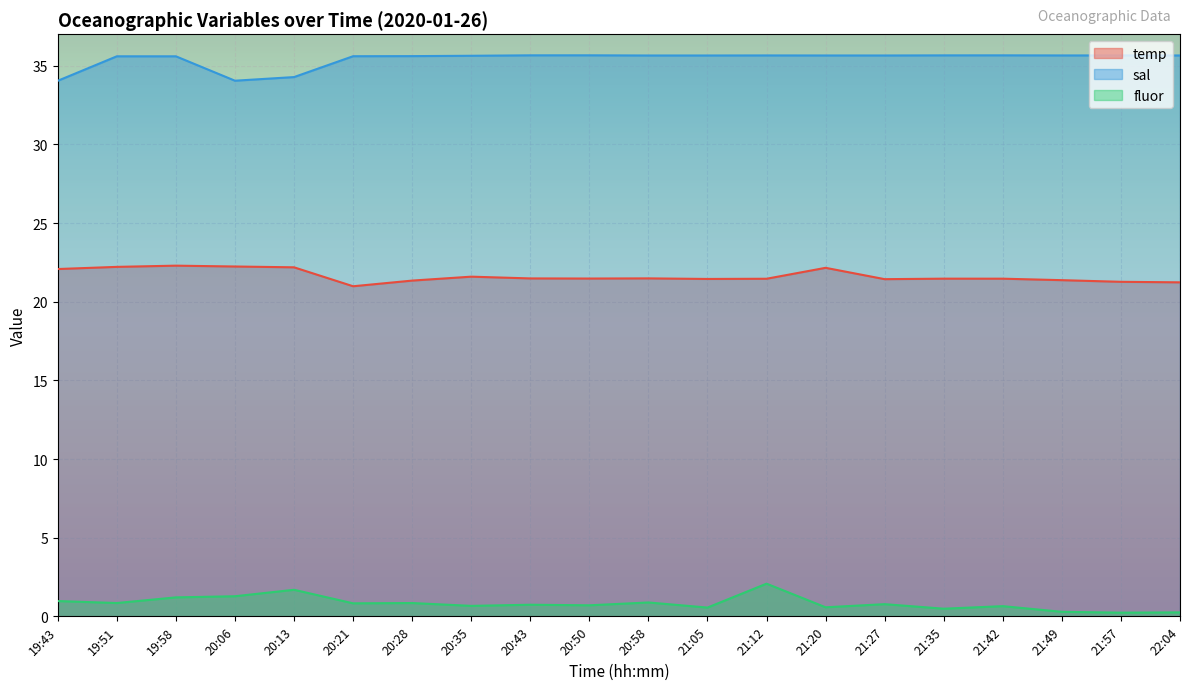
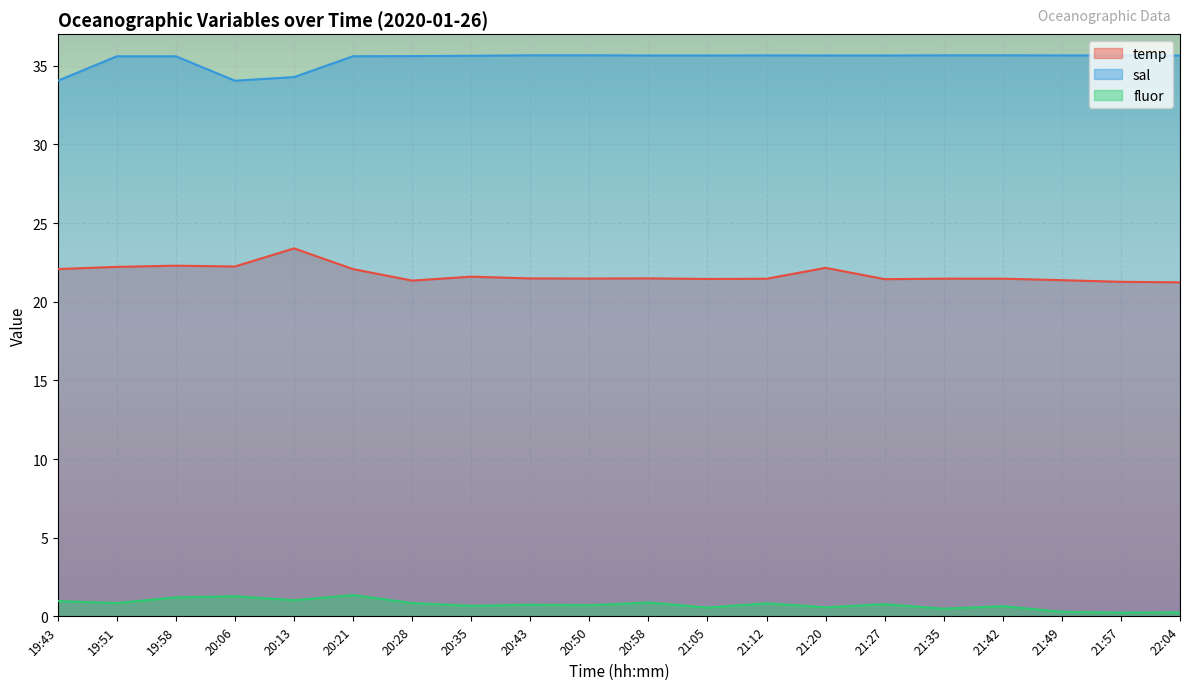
  {
    "temp": {
      "19:43": 22.1,
      "19:51": 22.2,
      "19:58": 22.3,
      "20:06": 22.2,
-     "20:13": 22.2,
-     "20:21": 21.0,
+     "20:13": 23.4,
+     "20:21": 22.1,
      "20:28": 21.3,
      "20:35": 21.6,
      "20:43": 21.5,
      "20:50": 21.5,
      "20:58": 21.5,
      "21:05": 21.4,
      "21:12": 21.5,
      "21:20": 22.2,
      "21:27": 21.4,
      "21:35": 21.5,
      "21:42": 21.5,
      "21:49": 21.4,
      "21:57": 21.3,
      "22:04": 21.2
    },
    "sal": {
      "19:43": 34.0,
      "19:51": 35.6,
      "19:58": 35.6,
      "20:06": 34.0,
      "20:13": 34.3,
      "20:21": 35.6,
      "20:28": 35.6,
      "20:35": 35.6,
      "20:43": 35.7,
      "20:50": 35.7,
      "20:58": 35.7,
      "21:05": 35.7,
      "21:12": 35.7,
      "21:20": 35.7,
      "21:27": 35.7,
      "21:35": 35.7,
      "21:42": 35.7,
      "21:49": 35.7,
      "22:04": 35.7
    },
    "fluor": {
      "19:43": 1.0,
      "19:51": 0.8,
      "19:58": 1.2,
      "20:06": 1.3,
-     "20:13": 1.7,
-     "20:21": 0.8,
+     "20:13": 1.0,
+     "20:21": 1.4,
      "20:28": 0.8,
      "20:35": 0.7,
      "20:43": 0.7,
      "20:50": 0.7,
      "20:58": 0.9,
      "21:05": 0.6,
-     "21:12": 2.1,
+     "21:12": 0.8,
      "21:20": 0.6,
      "21:27": 0.8,
      "21:35": 0.5,
      "21:42": 0.6,
      "21:49": 0.3,
      "21:57": 0.2,
      "22:04": 0.3
    }
  }
